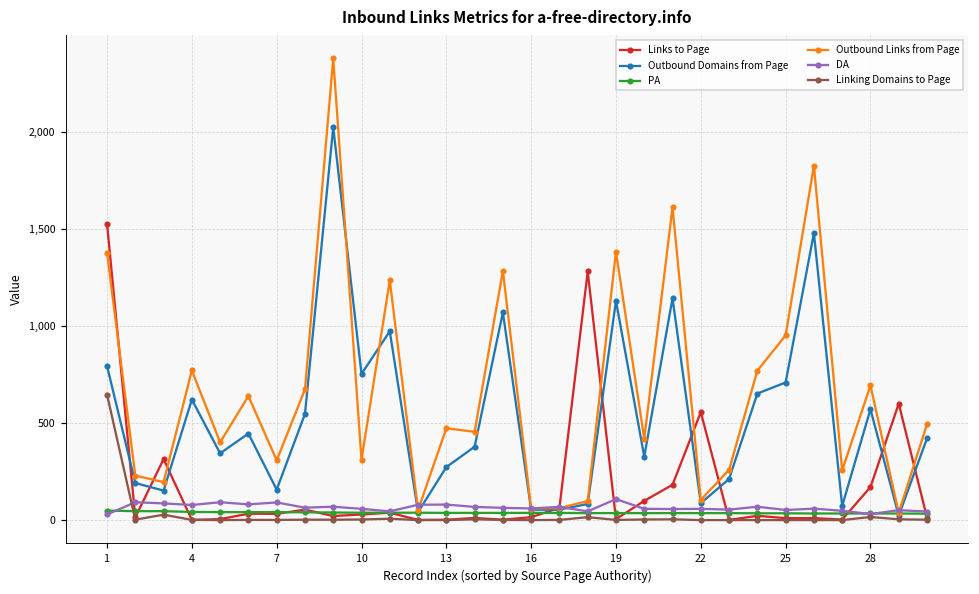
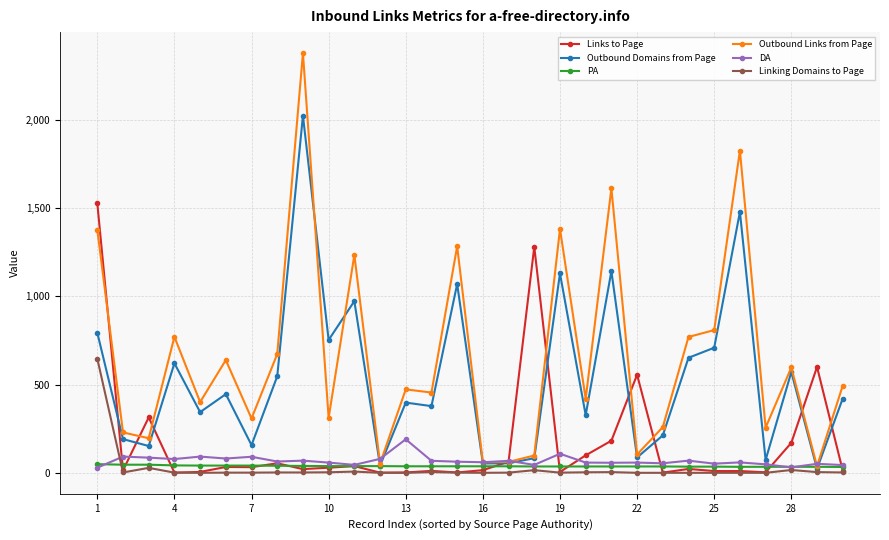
  {
    "Links to Page": {
      "1": "1,530",
      "16": "20",
      "22": "560",
      "28": "170"
    },
    "Outbound Domains from Page": {
      "1": "790",
      "4": "620",
      "7": "160",
      "10": "750",
-     "13": "270",
+     "13": "400",
      "19": "1,130",
      "22": "90",
      "25": "710",
      "28": "570"
    },
    "PA": {
      "1": "50",
      "4": "40",
      "13": "40",
      "16": "40",
      "19": "40",
      "22": "40",
      "25": "40"
    },
    "Outbound Links from Page": {
      "1": "1,380",
      "4": "770",
      "7": "310",
      "10": "310",
      "13": "470",
      "19": "1,380",
      "22": "100",
-     "25": "950",
-     "28": "690"
+     "25": "810",
+     "28": "600"
    },
    "DA": {
      "1": "30",
      "4": "80",
      "7": "90",
      "10": "60",
-     "13": "80",
+     "13": "190",
      "19": "110",
      "22": "60",
      "25": "50"
    },
    "Linking Domains to Page": {
      "1": "650",
      "7": "0",
      "10": "0",
      "16": "0",
      "22": "0",
      "28": "20"
    }
  }
